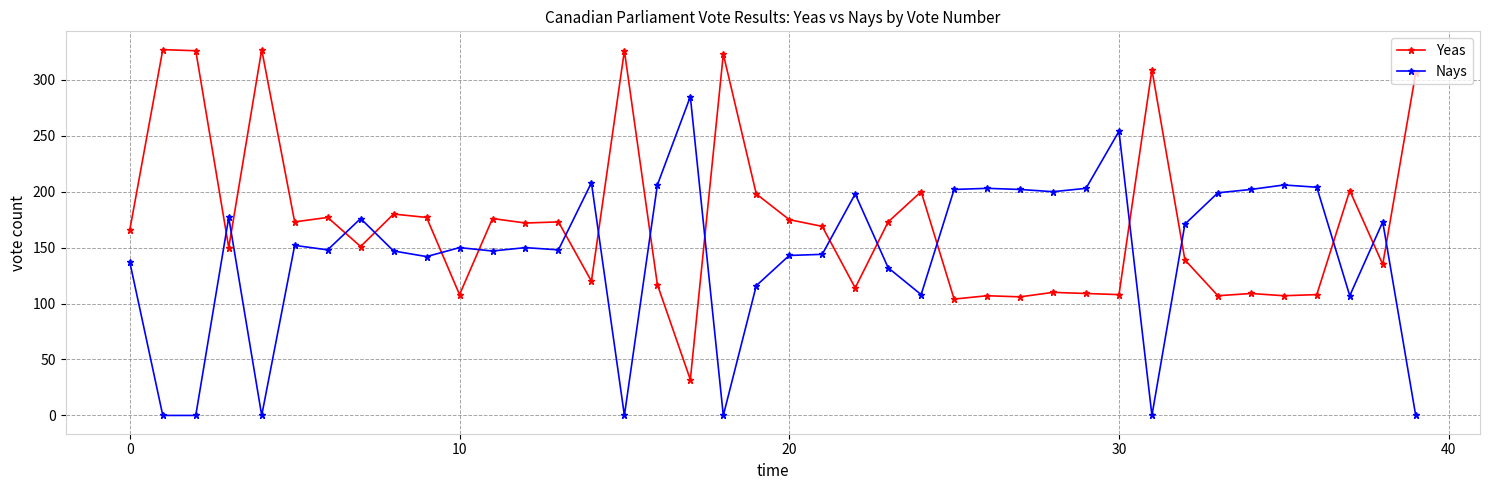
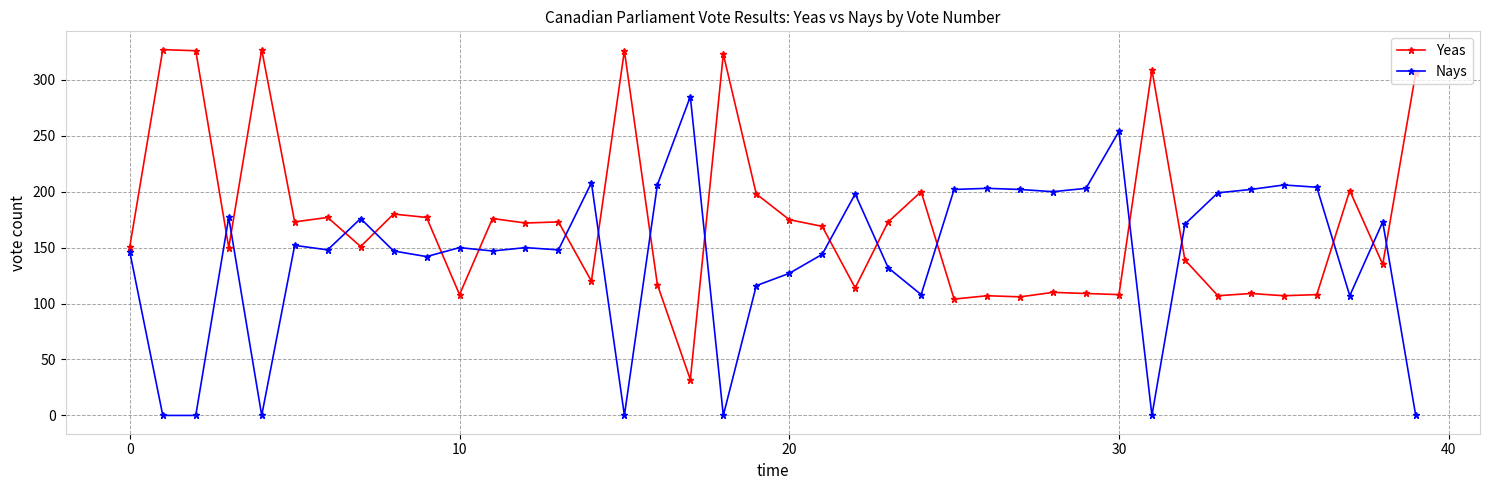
  {
    "Yeas": {
-     "0": 166,
+     "0": 151,
      "10": 108,
      "20": 175,
      "30": 108
    },
    "Nays": {
-     "0": 137,
+     "0": 146,
      "10": 150,
-     "20": 143,
+     "20": 127,
      "30": 254
    }
  }
